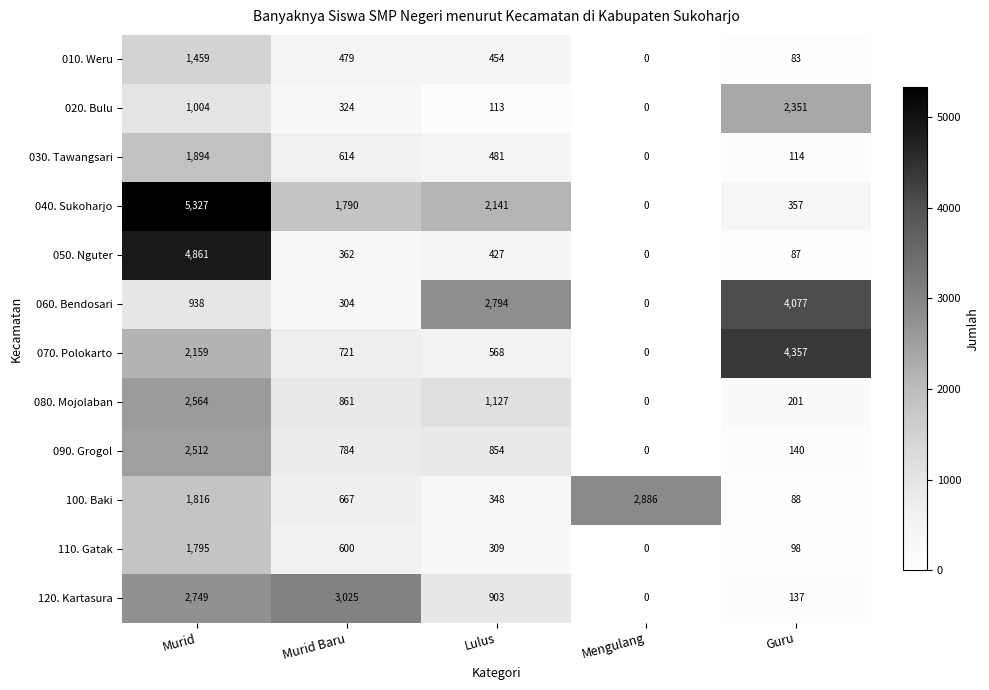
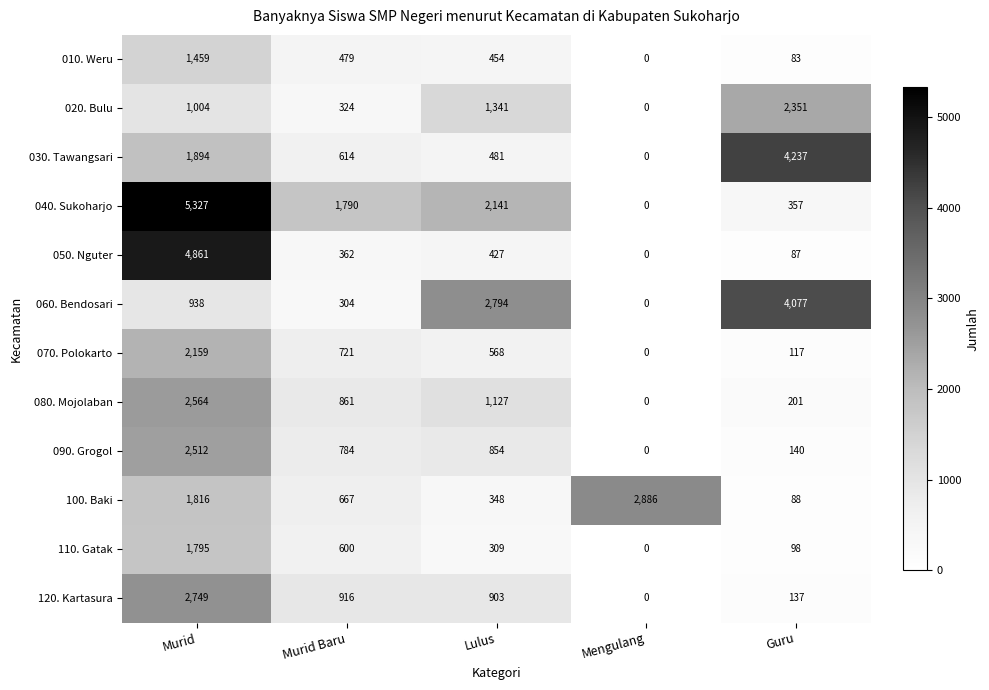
  {
    "010. Weru": {
      "Murid": "1,459",
      "Murid Baru": "479",
      "Lulus": "454",
      "Mengulang": "0",
      "Guru": "83"
    },
    "020. Bulu": {
      "Murid": "1,004",
      "Murid Baru": "324",
-     "Lulus": "113",
+     "Lulus": "1,341",
      "Mengulang": "0",
      "Guru": "2,351"
    },
    "030. Tawangsari": {
      "Murid": "1,894",
      "Murid Baru": "614",
      "Lulus": "481",
      "Mengulang": "0",
-     "Guru": "114"
+     "Guru": "4,237"
    },
    "040. Sukoharjo": {
      "Murid": "5,327",
      "Murid Baru": "1,790",
      "Lulus": "2,141",
      "Mengulang": "0",
      "Guru": "357"
    },
    "050. Nguter": {
      "Murid": "4,861",
      "Murid Baru": "362",
      "Lulus": "427",
      "Mengulang": "0",
      "Guru": "87"
    },
    "060. Bendosari": {
      "Murid": "938",
      "Murid Baru": "304",
      "Lulus": "2,794",
      "Mengulang": "0",
      "Guru": "4,077"
    },
    "070. Polokarto": {
      "Murid": "2,159",
      "Murid Baru": "721",
      "Lulus": "568",
      "Mengulang": "0",
-     "Guru": "4,357"
+     "Guru": "117"
    },
    "080. Mojolaban": {
      "Murid": "2,564",
      "Murid Baru": "861",
      "Lulus": "1,127",
      "Mengulang": "0",
      "Guru": "201"
    },
    "090. Grogol": {
      "Murid": "2,512",
      "Murid Baru": "784",
      "Lulus": "854",
      "Mengulang": "0",
      "Guru": "140"
    },
    "100. Baki": {
      "Murid": "1,816",
      "Murid Baru": "667",
      "Lulus": "348",
      "Mengulang": "2,886",
      "Guru": "88"
    },
    "110. Gatak": {
      "Murid": "1,795",
      "Murid Baru": "600",
      "Lulus": "309",
      "Mengulang": "0",
      "Guru": "98"
    },
    "120. Kartasura": {
      "Murid": "2,749",
-     "Murid Baru": "3,025",
+     "Murid Baru": "916",
      "Lulus": "903",
      "Mengulang": "0",
      "Guru": "137"
    }
  }
